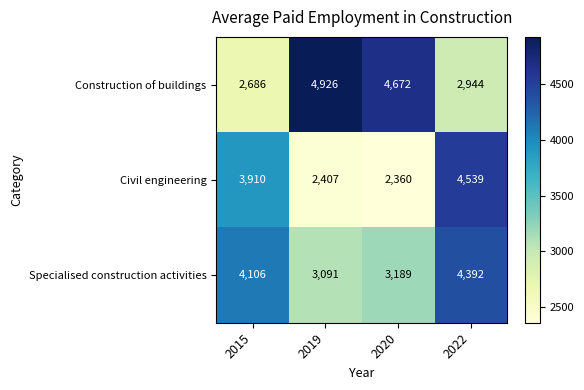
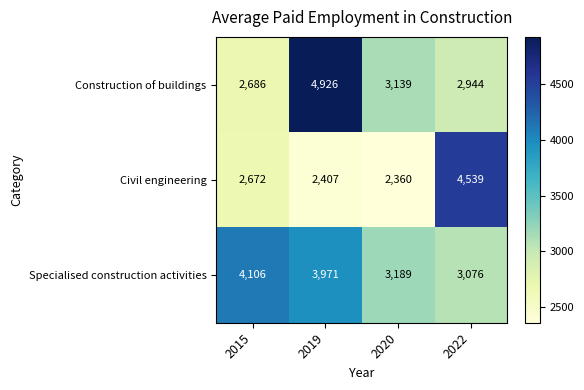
  {
    "Construction of buildings": {
      "2015": "2,686",
      "2019": "4,926",
-     "2020": "4,672",
+     "2020": "3,139",
      "2022": "2,944"
    },
    "Civil engineering": {
-     "2015": "3,910",
+     "2015": "2,672",
      "2019": "2,407",
      "2020": "2,360",
      "2022": "4,539"
    },
    "Specialised construction activities": {
      "2015": "4,106",
-     "2019": "3,091",
+     "2019": "3,971",
      "2020": "3,189",
-     "2022": "4,392"
+     "2022": "3,076"
    }
  }
